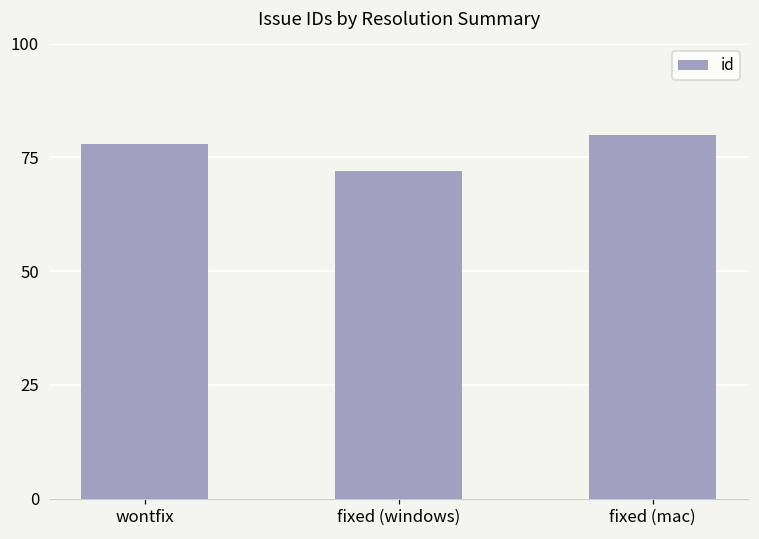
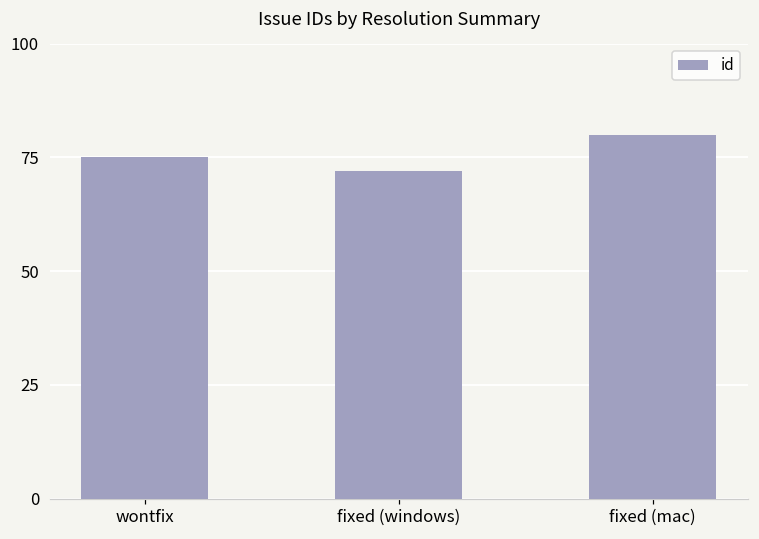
  {
-   "wontfix": 78,
+   "wontfix": 75,
    "fixed (windows)": 72,
    "fixed (mac)": 80
  }
